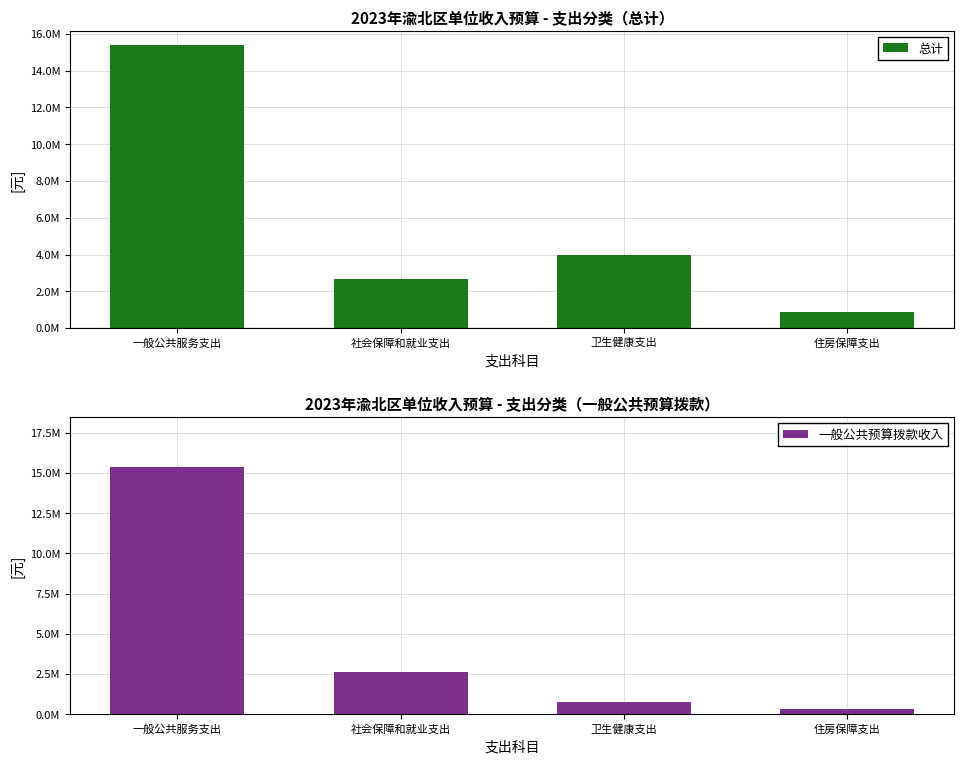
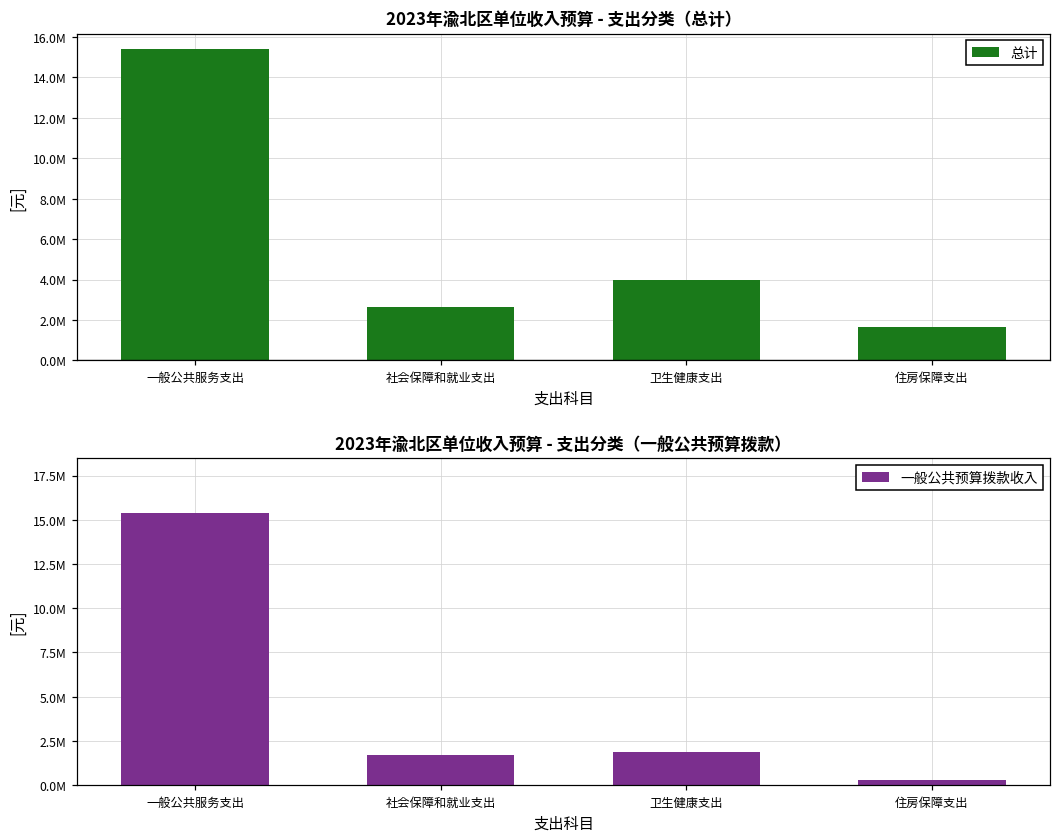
  {
    "2023年渝北区单位收入预算 - 支出分类（总计）": {
      "一般公共服务支出": 15400000,
      "社会保障和就业支出": 2600000,
      "卫生健康支出": 4000000,
-     "住房保障支出": 900000
+     "住房保障支出": 1600000
    },
    "2023年渝北区单位收入预算 - 支出分类（一般公共预算拨款）": {
      "一般公共服务支出": 15400000,
-     "社会保障和就业支出": 2600000,
-     "卫生健康支出": 800000,
+     "社会保障和就业支出": 1700000,
+     "卫生健康支出": 1900000,
      "住房保障支出": 300000
    }
  }
